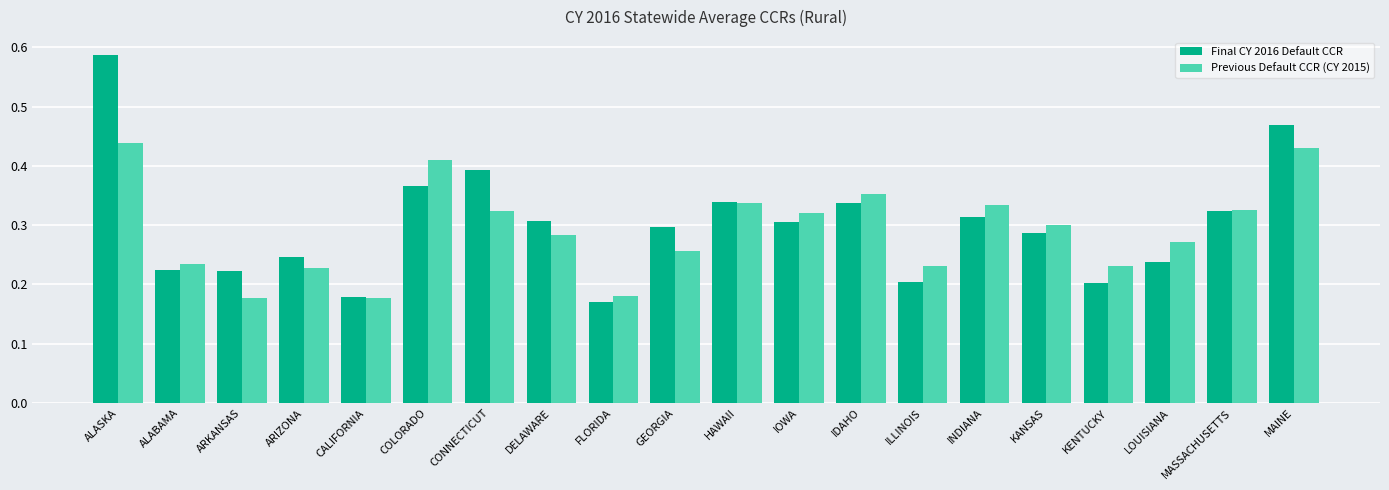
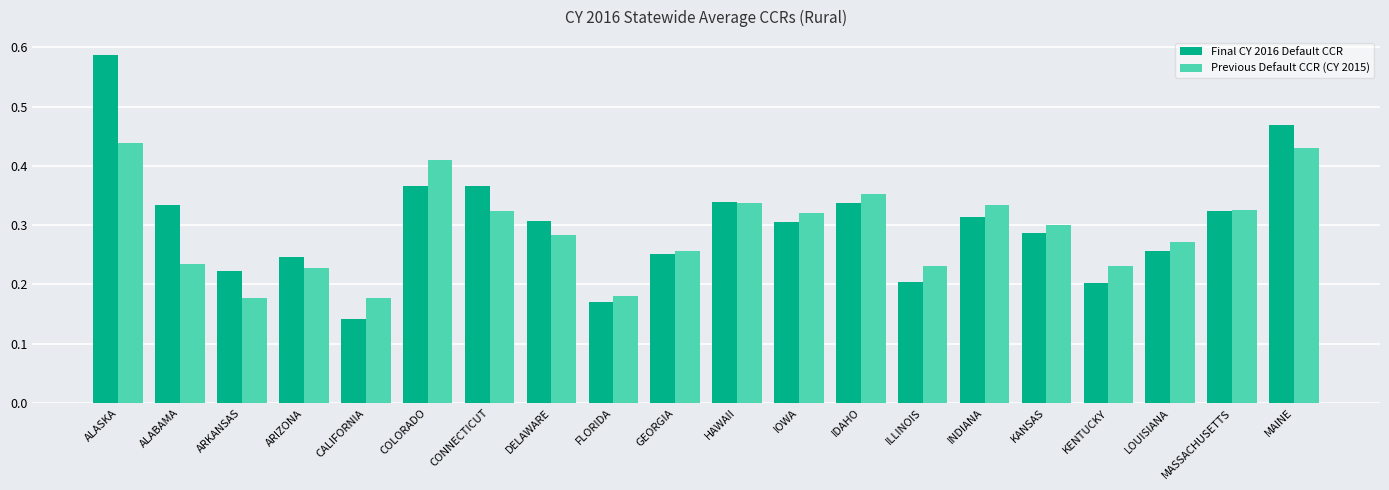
  {
    "Final CY 2016 Default CCR": {
      "ALASKA": 0.59,
-     "ALABAMA": 0.22,
+     "ALABAMA": 0.33,
      "ARKANSAS": 0.22,
      "ARIZONA": 0.25,
-     "CALIFORNIA": 0.18,
+     "CALIFORNIA": 0.14,
      "COLORADO": 0.37,
-     "CONNECTICUT": 0.39,
+     "CONNECTICUT": 0.37,
      "DELAWARE": 0.31,
      "FLORIDA": 0.17,
-     "GEORGIA": 0.30,
+     "GEORGIA": 0.25,
      "HAWAII": 0.34,
      "IOWA": 0.31,
      "IDAHO": 0.34,
      "ILLINOIS": 0.20,
      "INDIANA": 0.31,
      "KANSAS": 0.29,
      "KENTUCKY": 0.20,
-     "LOUISIANA": 0.24,
+     "LOUISIANA": 0.26,
      "MASSACHUSETTS": 0.32,
      "MAINE": 0.47
    },
    "Previous Default CCR (CY 2015)": {
      "ALASKA": 0.44,
      "ALABAMA": 0.24,
      "ARKANSAS": 0.18,
      "ARIZONA": 0.23,
      "CALIFORNIA": 0.18,
      "COLORADO": 0.41,
      "CONNECTICUT": 0.32,
      "DELAWARE": 0.28,
      "FLORIDA": 0.18,
      "GEORGIA": 0.26,
      "HAWAII": 0.34,
      "IOWA": 0.32,
      "IDAHO": 0.35,
      "ILLINOIS": 0.23,
      "INDIANA": 0.33,
      "KANSAS": 0.30,
      "KENTUCKY": 0.23,
      "LOUISIANA": 0.27,
      "MASSACHUSETTS": 0.33,
      "MAINE": 0.43
    }
  }
